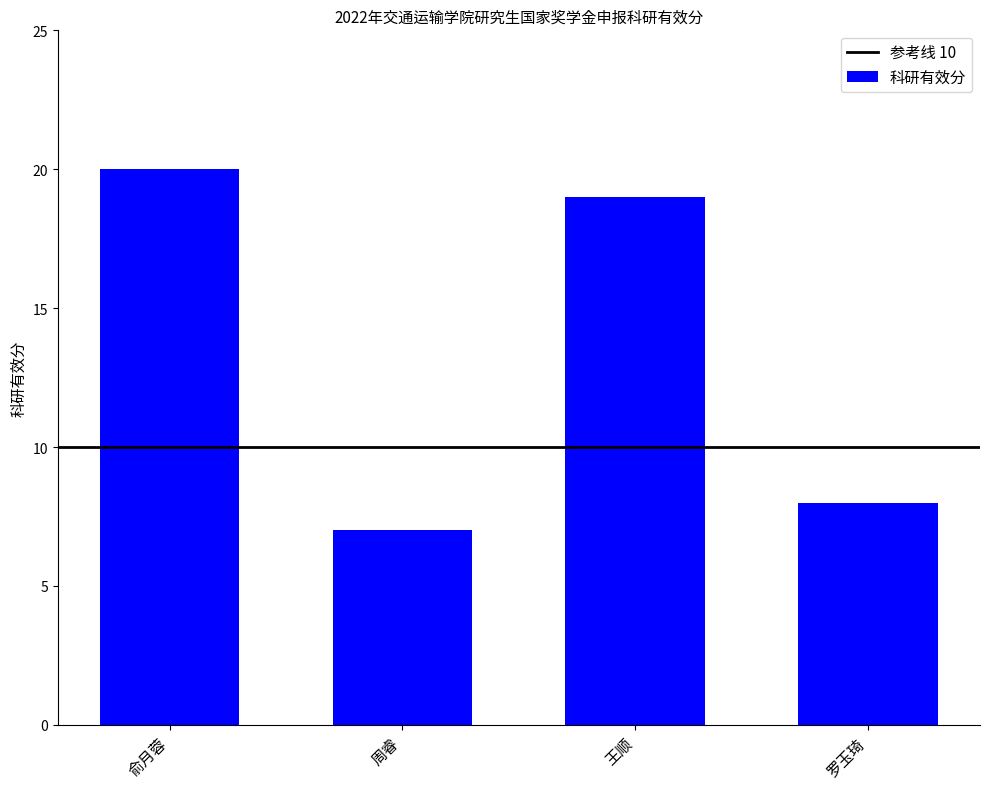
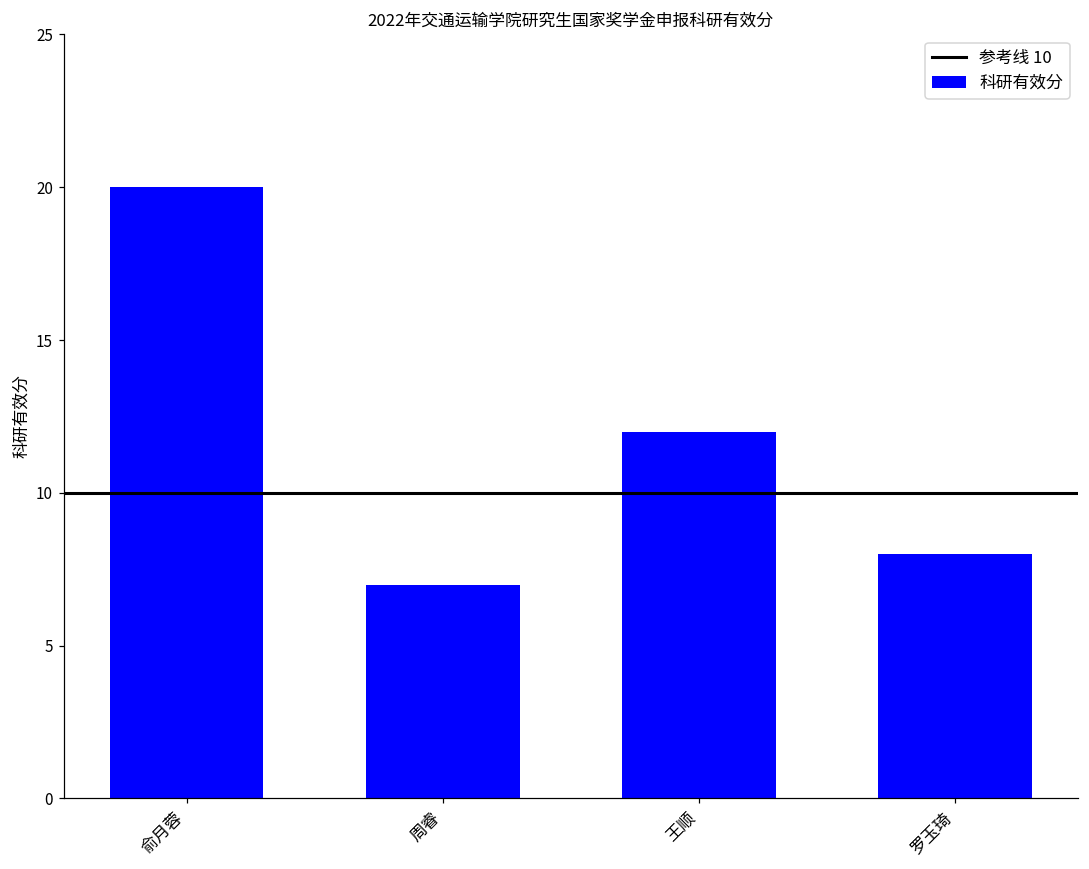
  {
    "俞月蓉": 20,
    "周睿": 7,
-   "王顺": 19,
+   "王顺": 12,
    "罗玉琦": 8
  }
